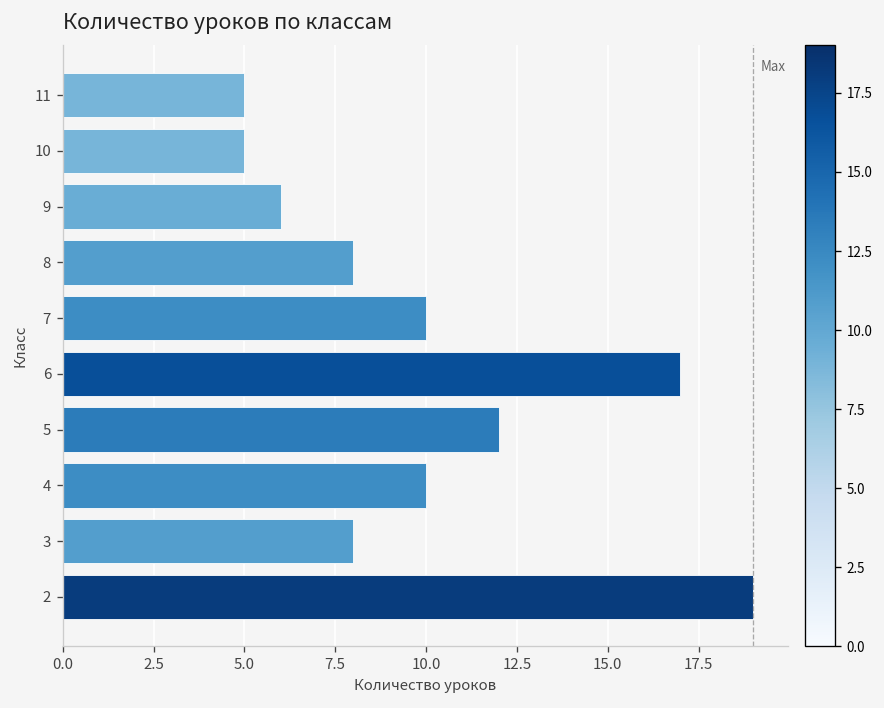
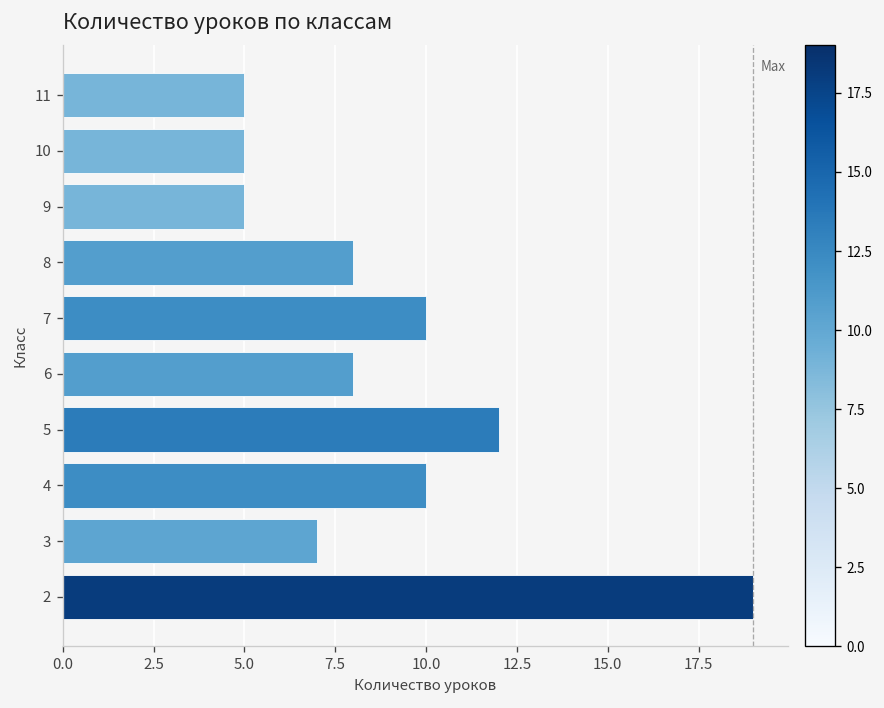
  {
    "11": 5,
    "10": 5,
-   "9": 6,
+   "9": 5,
    "8": 8,
    "7": 10,
-   "6": 17,
+   "6": 8,
    "5": 12,
    "4": 10,
-   "3": 8,
+   "3": 7,
    "2": 19
  }
